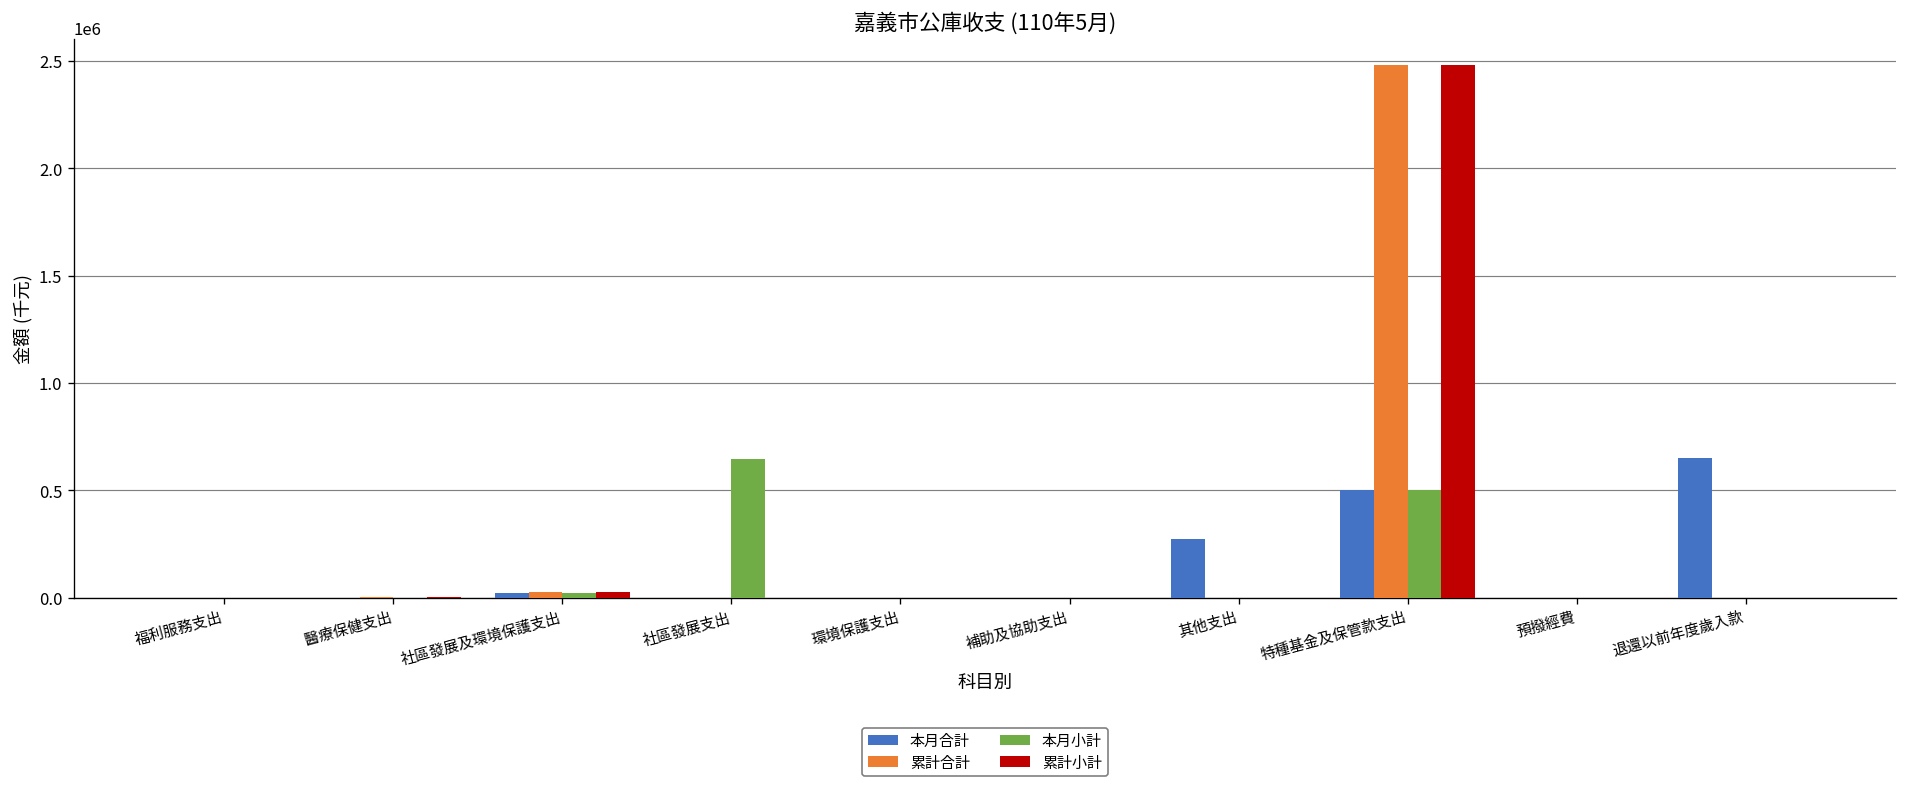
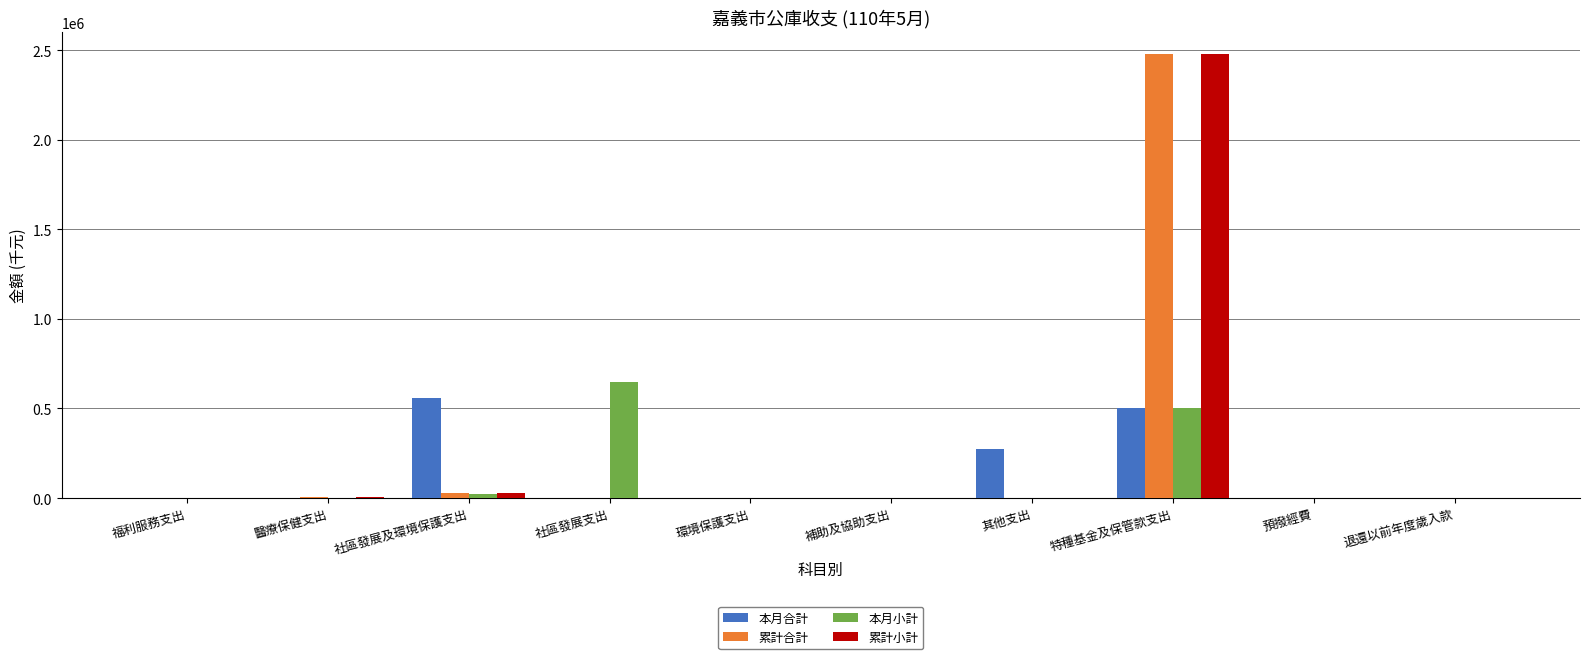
  {
    "本月合計": {
-     "社區發展及環境保護支出": 20000,
+     "社區發展及環境保護支出": 560000,
      "社區發展支出": 0,
      "環境保護支出": 0,
      "補助及協助支出": 0,
      "其他支出": 270000,
      "特種基金及保管款支出": 500000,
      "預撥經費": 0,
-     "退還以前年度歲入款": 650000
+     "退還以前年度歲入款": 0
    },
    "累計合計": {
      "社區發展及環境保護支出": 30000,
      "社區發展支出": 0,
      "環境保護支出": 0,
      "補助及協助支出": 0,
      "其他支出": 0,
      "特種基金及保管款支出": 2480000,
      "預撥經費": 0,
      "退還以前年度歲入款": 0
    },
    "本月小計": {
      "社區發展及環境保護支出": 20000,
      "社區發展支出": 650000,
      "環境保護支出": 0,
      "補助及協助支出": 0,
      "其他支出": 0,
      "特種基金及保管款支出": 500000,
      "預撥經費": 0,
      "退還以前年度歲入款": 0
    },
    "累計小計": {
      "社區發展及環境保護支出": 30000,
      "社區發展支出": 0,
      "環境保護支出": 0,
      "補助及協助支出": 0,
      "其他支出": 0,
      "特種基金及保管款支出": 2480000,
      "預撥經費": 0,
      "退還以前年度歲入款": 0
    }
  }
